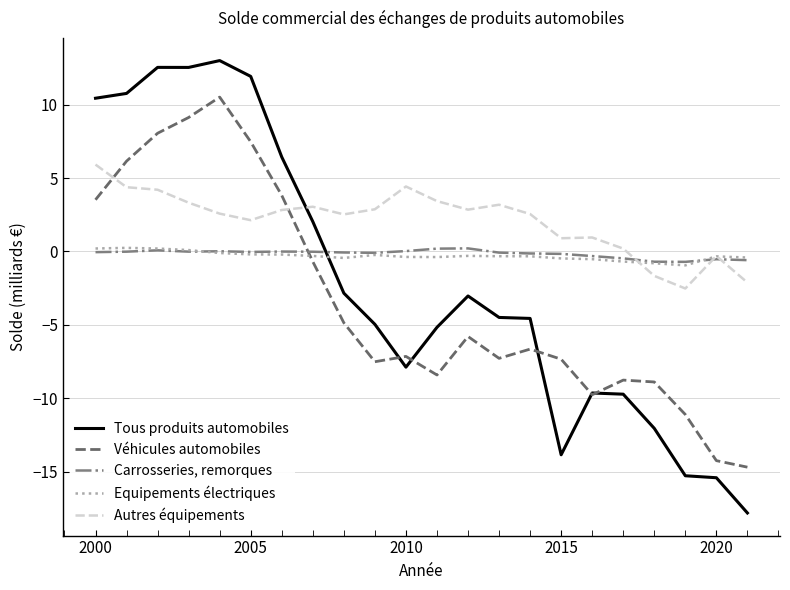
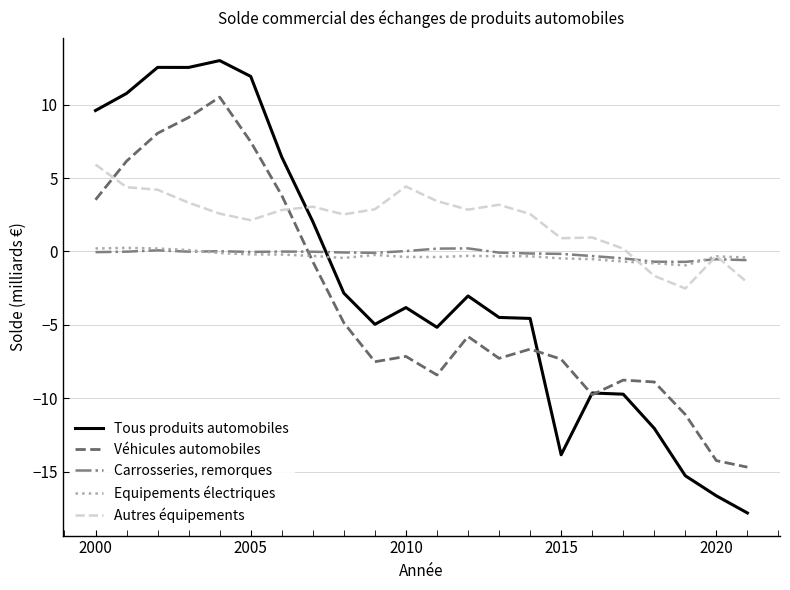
  {
    "Tous produits automobiles": {
-     "2000": 10.4,
+     "2000": 9.6,
      "2005": 11.9,
-     "2010": -7.9,
+     "2010": -3.8,
      "2015": -13.8,
-     "2020": -15.4
+     "2020": -16.6
    },
    "Equipements électriques": {
      "2000": 0.2,
      "2010": -0.4,
      "2015": -0.5
    },
    "Autres équipements": {
      "2000": 5.9,
      "2005": 2.1,
      "2010": 4.4,
      "2015": 0.9
    }
  }
